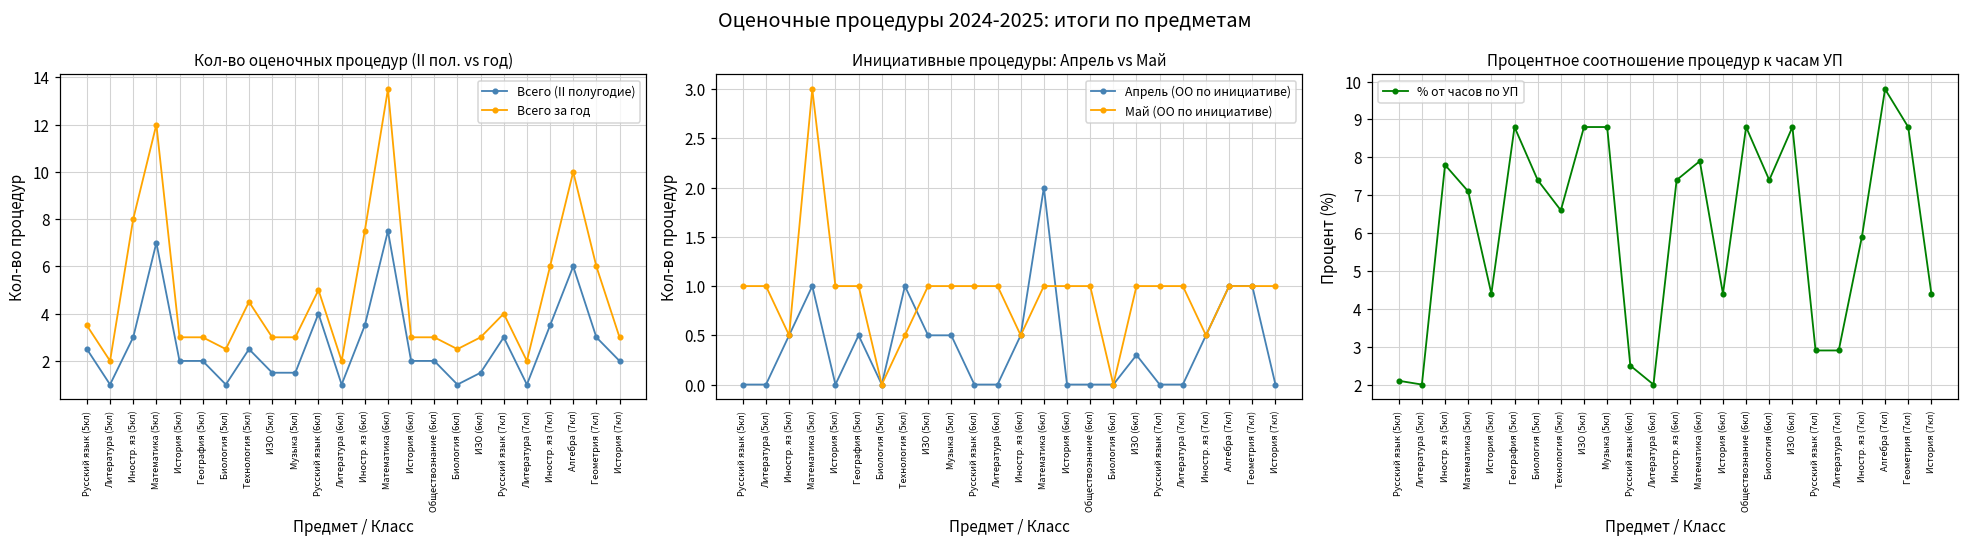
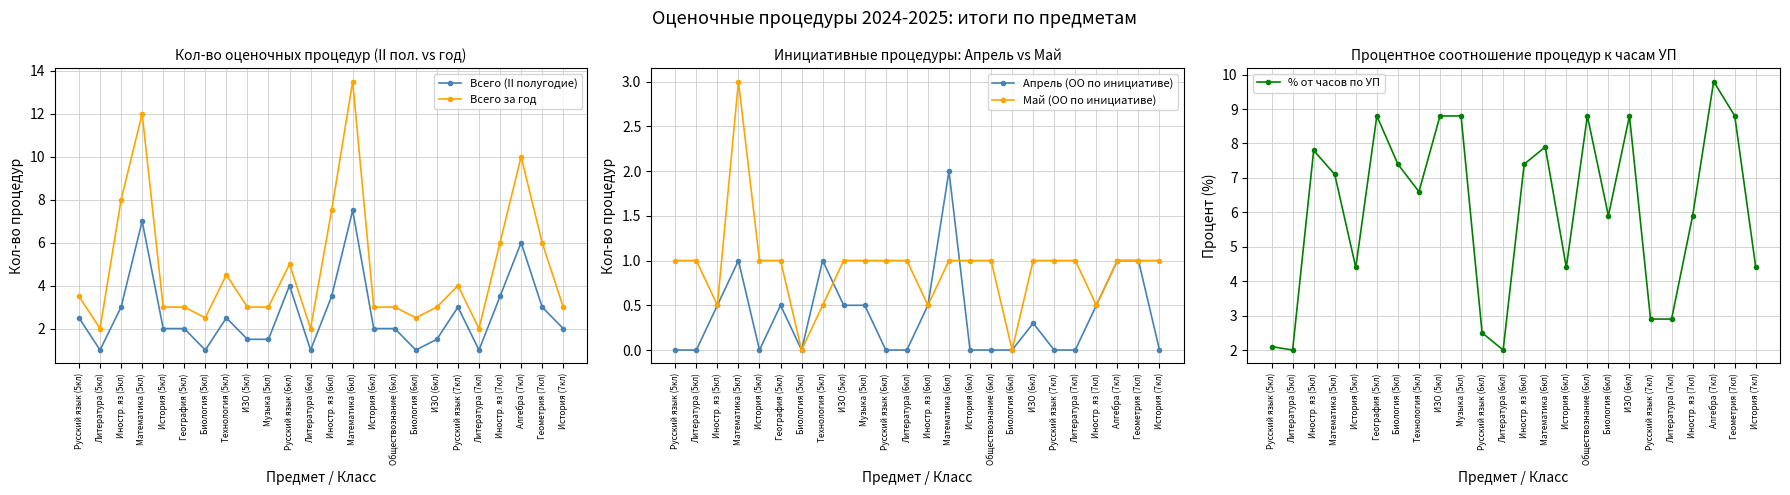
  {
    "Кол-во оценочных процедур (II пол. vs год)": {
      "Всего (II полугодие)": {
        "Русский язык (5кл)": 2.5,
        "Литература (5кл)": 1.0,
        "Иностр. яз (5кл)": 3.0,
        "Математика (5кл)": 7.0,
        "История (5кл)": 2.0,
        "География (5кл)": 2.0,
        "Биология (5кл)": 1.0,
        "Технология (5кл)": 2.5,
        "ИЗО (5кл)": 1.5,
        "Музыка (5кл)": 1.5,
        "Русский язык (6кл)": 4.0,
        "Литература (6кл)": 1.0,
        "Иностр. яз (6кл)": 3.5,
        "Математика (6кл)": 7.5,
        "История (6кл)": 2.0,
        "Обществознание (6кл)": 2.0,
        "Биология (6кл)": 1.0,
        "ИЗО (6кл)": 1.5,
        "Русский язык (7кл)": 3.0,
        "Литература (7кл)": 1.0,
        "Иностр. яз (7кл)": 3.5,
        "Алгебра (7кл)": 6.0,
        "Геометрия (7кл)": 3.0,
        "История (7кл)": 2.0
      },
      "Всего за год": {
        "Русский язык (5кл)": 3.5,
        "Литература (5кл)": 2.0,
        "Иностр. яз (5кл)": 8.0,
        "Математика (5кл)": 12.0,
        "История (5кл)": 3.0,
        "География (5кл)": 3.0,
        "Биология (5кл)": 2.5,
        "Технология (5кл)": 4.5,
        "ИЗО (5кл)": 3.0,
        "Музыка (5кл)": 3.0,
        "Русский язык (6кл)": 5.0,
        "Литература (6кл)": 2.0,
        "Иностр. яз (6кл)": 7.5,
        "Математика (6кл)": 13.5,
        "История (6кл)": 3.0,
        "Обществознание (6кл)": 3.0,
        "Биология (6кл)": 2.5,
        "ИЗО (6кл)": 3.0,
        "Русский язык (7кл)": 4.0,
        "Литература (7кл)": 2.0,
        "Иностр. яз (7кл)": 6.0,
        "Алгебра (7кл)": 10.0,
        "Геометрия (7кл)": 6.0,
        "История (7кл)": 3.0
      }
    },
    "Инициативные процедуры: Апрель vs Май": {
      "Апрель (ОО по инициативе)": {
        "Русский язык (5кл)": 0.0,
        "Литература (5кл)": 0.0,
        "Математика (5кл)": 1.0,
        "История (5кл)": 0.0,
        "География (5кл)": 0.5,
        "Технология (5кл)": 1.0,
        "ИЗО (5кл)": 0.5,
        "Музыка (5кл)": 0.5,
        "Русский язык (6кл)": 0.0,
        "Литература (6кл)": 0.0,
        "Математика (6кл)": 2.0,
        "История (6кл)": 0.0,
        "Обществознание (6кл)": 0.0,
        "ИЗО (6кл)": 0.3,
        "Русский язык (7кл)": 0.0,
        "Литература (7кл)": 0.0,
        "История (7кл)": 0.0
      },
      "Май (ОО по инициативе)": {
        "Русский язык (5кл)": 1.0,
        "Литература (5кл)": 1.0,
        "Математика (5кл)": 3.0,
        "История (5кл)": 1.0,
        "География (5кл)": 1.0,
        "Технология (5кл)": 0.5,
        "ИЗО (5кл)": 1.0,
        "Музыка (5кл)": 1.0,
        "Русский язык (6кл)": 1.0,
        "Литература (6кл)": 1.0,
        "Математика (6кл)": 1.0,
        "История (6кл)": 1.0,
        "Обществознание (6кл)": 1.0,
        "ИЗО (6кл)": 1.0,
        "Русский язык (7кл)": 1.0,
        "Литература (7кл)": 1.0,
        "История (7кл)": 1.0
      }
    },
    "Процентное соотношение процедур к часам УП": {
      "Русский язык (5кл)": 2.1,
      "Литература (5кл)": 2.0,
      "Иностр. яз (5кл)": 7.8,
      "Математика (5кл)": 7.1,
      "История (5кл)": 4.4,
      "География (5кл)": 8.8,
      "Биология (5кл)": 7.4,
      "Технология (5кл)": 6.6,
      "ИЗО (5кл)": 8.8,
      "Музыка (5кл)": 8.8,
      "Русский язык (6кл)": 2.5,
      "Литература (6кл)": 2.0,
      "Иностр. яз (6кл)": 7.4,
      "Математика (6кл)": 7.9,
      "История (6кл)": 4.4,
      "Обществознание (6кл)": 8.8,
-     "Биология (6кл)": 7.4,
+     "Биология (6кл)": 5.9,
      "ИЗО (6кл)": 8.8,
      "Русский язык (7кл)": 2.9,
      "Литература (7кл)": 2.9,
      "Иностр. яз (7кл)": 5.9,
      "Алгебра (7кл)": 9.8,
      "Геометрия (7кл)": 8.8,
      "История (7кл)": 4.4
    }
  }
